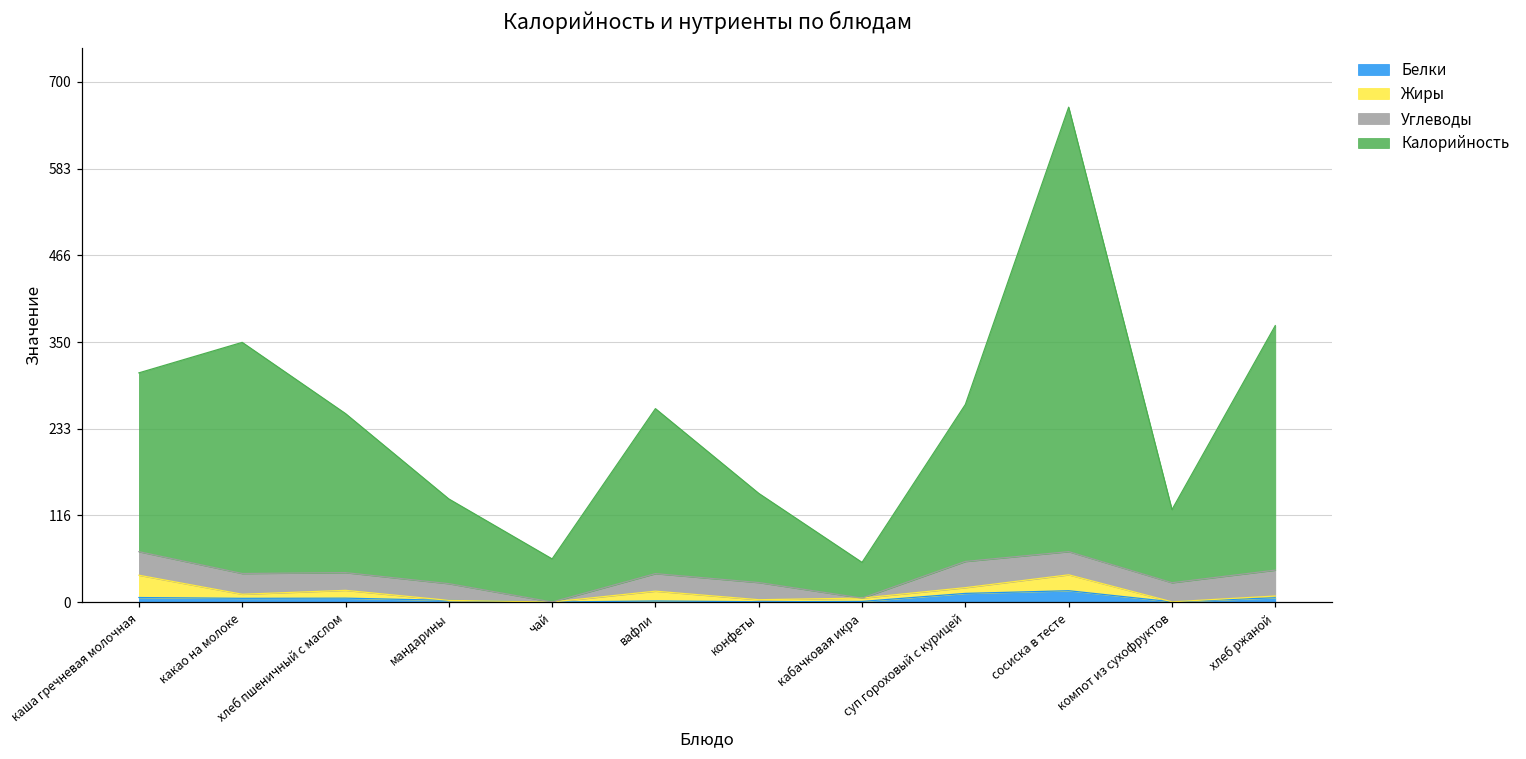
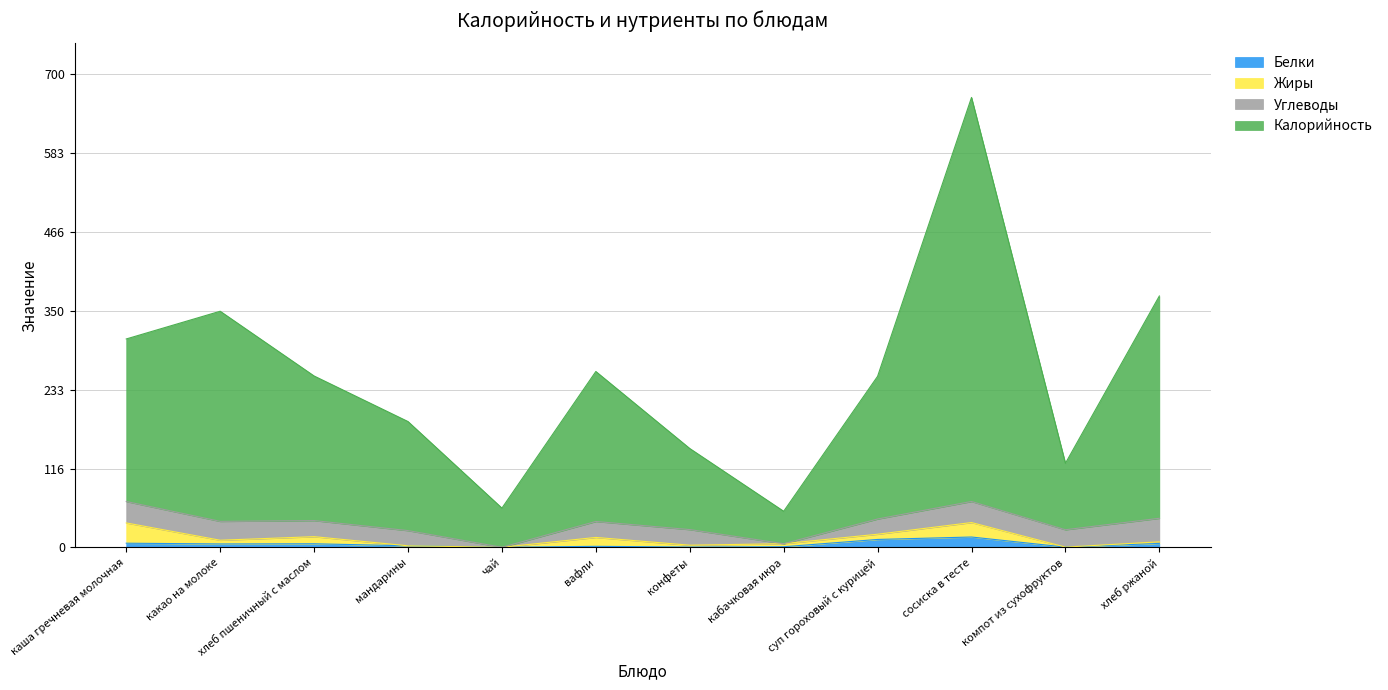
  {
    "Белки": {
      "каша гречневая молочная": 10,
      "какао на молоке": 10,
      "хлеб пшеничный с маслом": 10,
      "вафли": 0,
      "кабачковая икра": 0,
      "суп гороховый с курицей": 10,
      "сосиска в тесте": 20
    },
    "Жиры": {
      "каша гречневая молочная": 30,
      "какао на молоке": 10,
      "хлеб пшеничный с маслом": 10,
      "вафли": 10,
      "суп гороховый с курицей": 10,
      "сосиска в тесте": 20
    },
    "Углеводы": {
      "каша гречневая молочная": 30,
      "какао на молоке": 30,
      "хлеб пшеничный с маслом": 20,
      "мандарины": 20,
      "вафли": 20,
      "конфеты": 20,
-     "суп гороховый с курицей": 40,
+     "суп гороховый с курицей": 20,
      "сосиска в тесте": 30,
      "компот из сухофруктов": 30,
      "хлеб ржаной": 30
    },
    "Калорийность": {
      "каша гречневая молочная": 240,
      "какао на молоке": 310,
      "хлеб пшеничный с маслом": 210,
-     "мандарины": 110,
+     "мандарины": 160,
      "чай": 60,
      "вафли": 220,
      "конфеты": 120,
      "кабачковая икра": 50,
      "суп гороховый с курицей": 210,
      "сосиска в тесте": 600,
      "компот из сухофруктов": 100,
      "хлеб ржаной": 330
    }
  }
